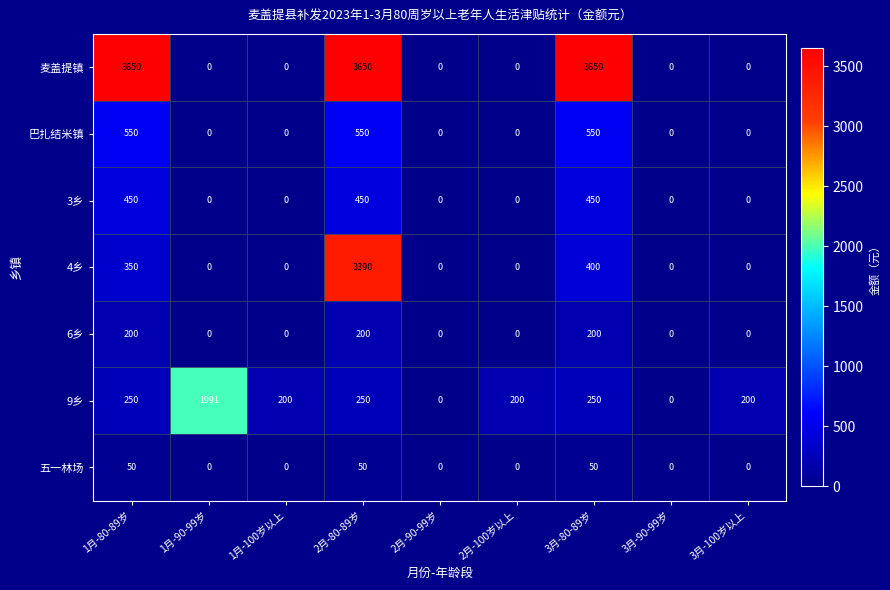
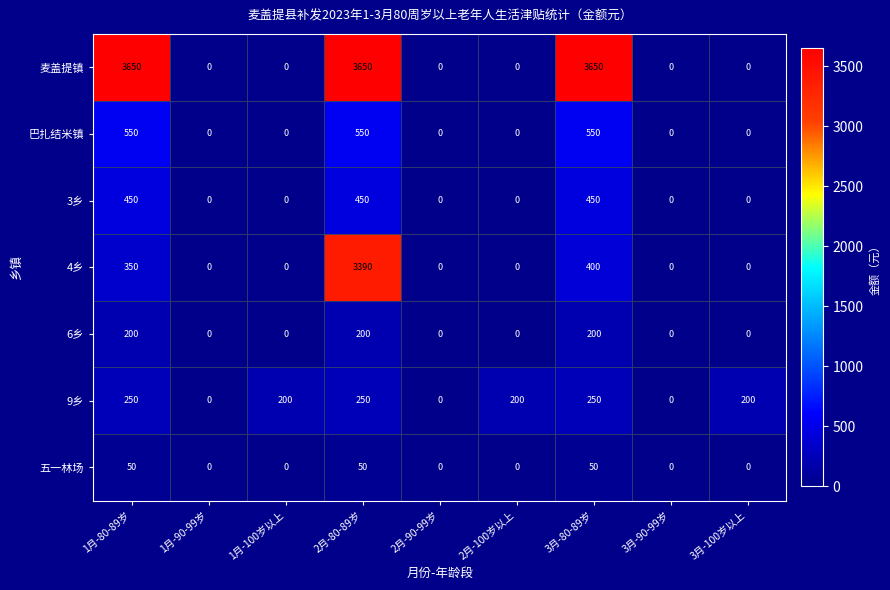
  {
    "麦盖提镇": {
      "1月-80-89岁": 3650,
      "1月-90-99岁": 0,
      "1月-100岁以上": 0,
      "2月-80-89岁": 3650,
      "2月-90-99岁": 0,
      "2月-100岁以上": 0,
      "3月-80-89岁": 3650,
      "3月-90-99岁": 0,
      "3月-100岁以上": 0
    },
    "巴扎结米镇": {
      "1月-80-89岁": 550,
      "1月-90-99岁": 0,
      "1月-100岁以上": 0,
      "2月-80-89岁": 550,
      "2月-90-99岁": 0,
      "2月-100岁以上": 0,
      "3月-80-89岁": 550,
      "3月-90-99岁": 0,
      "3月-100岁以上": 0
    },
    "3乡": {
      "1月-80-89岁": 450,
      "1月-90-99岁": 0,
      "1月-100岁以上": 0,
      "2月-80-89岁": 450,
      "2月-90-99岁": 0,
      "2月-100岁以上": 0,
      "3月-80-89岁": 450,
      "3月-90-99岁": 0,
      "3月-100岁以上": 0
    },
    "4乡": {
      "1月-80-89岁": 350,
      "1月-90-99岁": 0,
      "1月-100岁以上": 0,
      "2月-80-89岁": 3390,
      "2月-90-99岁": 0,
      "2月-100岁以上": 0,
      "3月-80-89岁": 400,
      "3月-90-99岁": 0,
      "3月-100岁以上": 0
    },
    "6乡": {
      "1月-80-89岁": 200,
      "1月-90-99岁": 0,
      "1月-100岁以上": 0,
      "2月-80-89岁": 200,
      "2月-90-99岁": 0,
      "2月-100岁以上": 0,
      "3月-80-89岁": 200,
      "3月-90-99岁": 0,
      "3月-100岁以上": 0
    },
    "9乡": {
      "1月-80-89岁": 250,
-     "1月-90-99岁": 1991,
+     "1月-90-99岁": 0,
      "1月-100岁以上": 200,
      "2月-80-89岁": 250,
      "2月-90-99岁": 0,
      "2月-100岁以上": 200,
      "3月-80-89岁": 250,
      "3月-90-99岁": 0,
      "3月-100岁以上": 200
    },
    "五一林场": {
      "1月-80-89岁": 50,
      "1月-90-99岁": 0,
      "1月-100岁以上": 0,
      "2月-80-89岁": 50,
      "2月-90-99岁": 0,
      "2月-100岁以上": 0,
      "3月-80-89岁": 50,
      "3月-90-99岁": 0,
      "3月-100岁以上": 0
    }
  }
